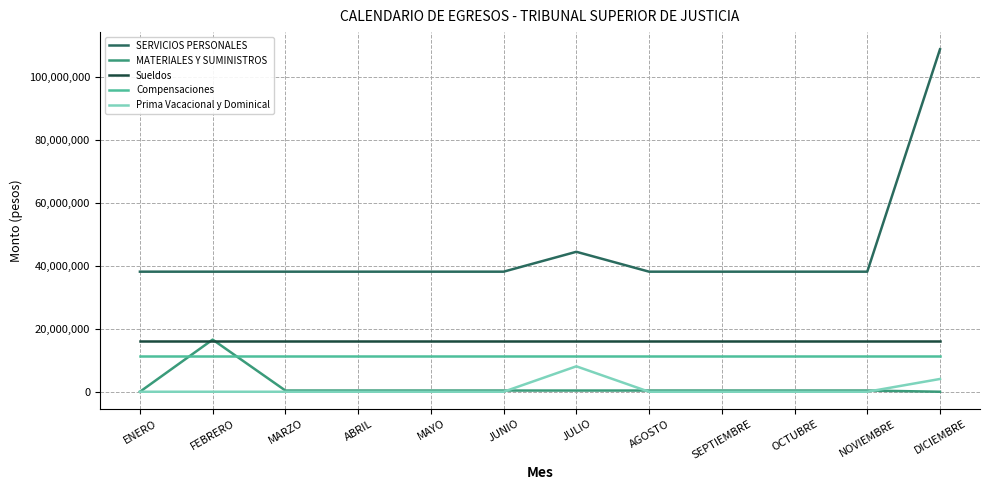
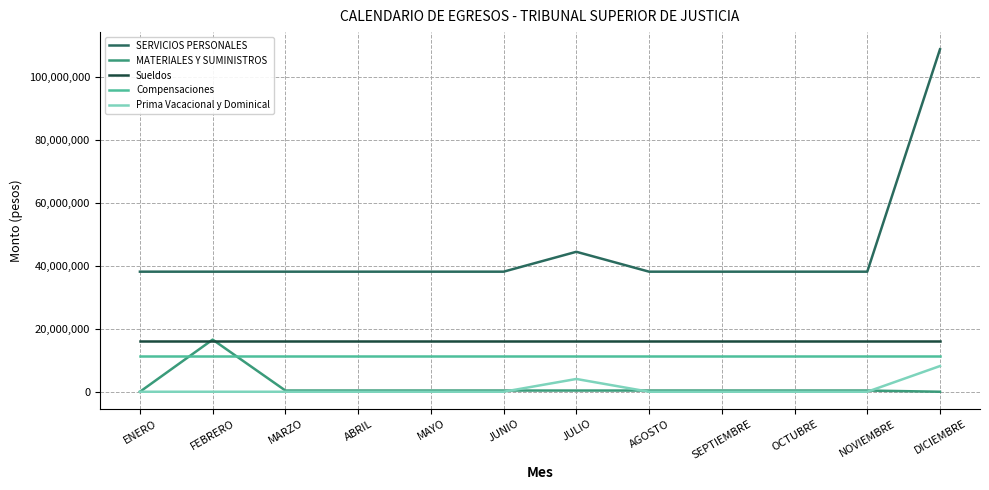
  {
    "Prima Vacacional y Dominical": {
      "FEBRERO": "0",
-     "JULIO": "8,000,000",
-     "DICIEMBRE": "4,000,000"
+     "JULIO": "4,000,000",
+     "DICIEMBRE": "8,000,000"
    }
  }
